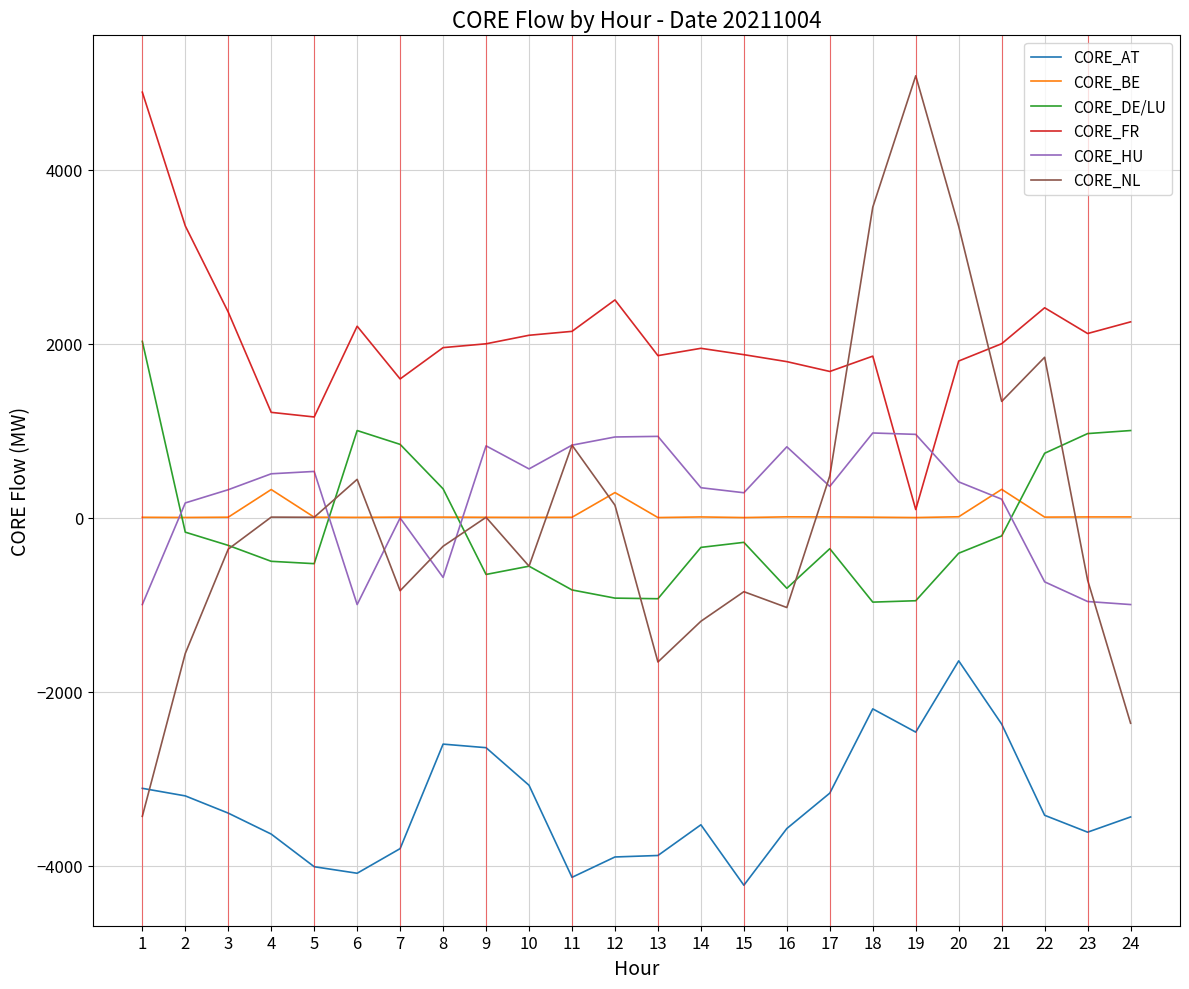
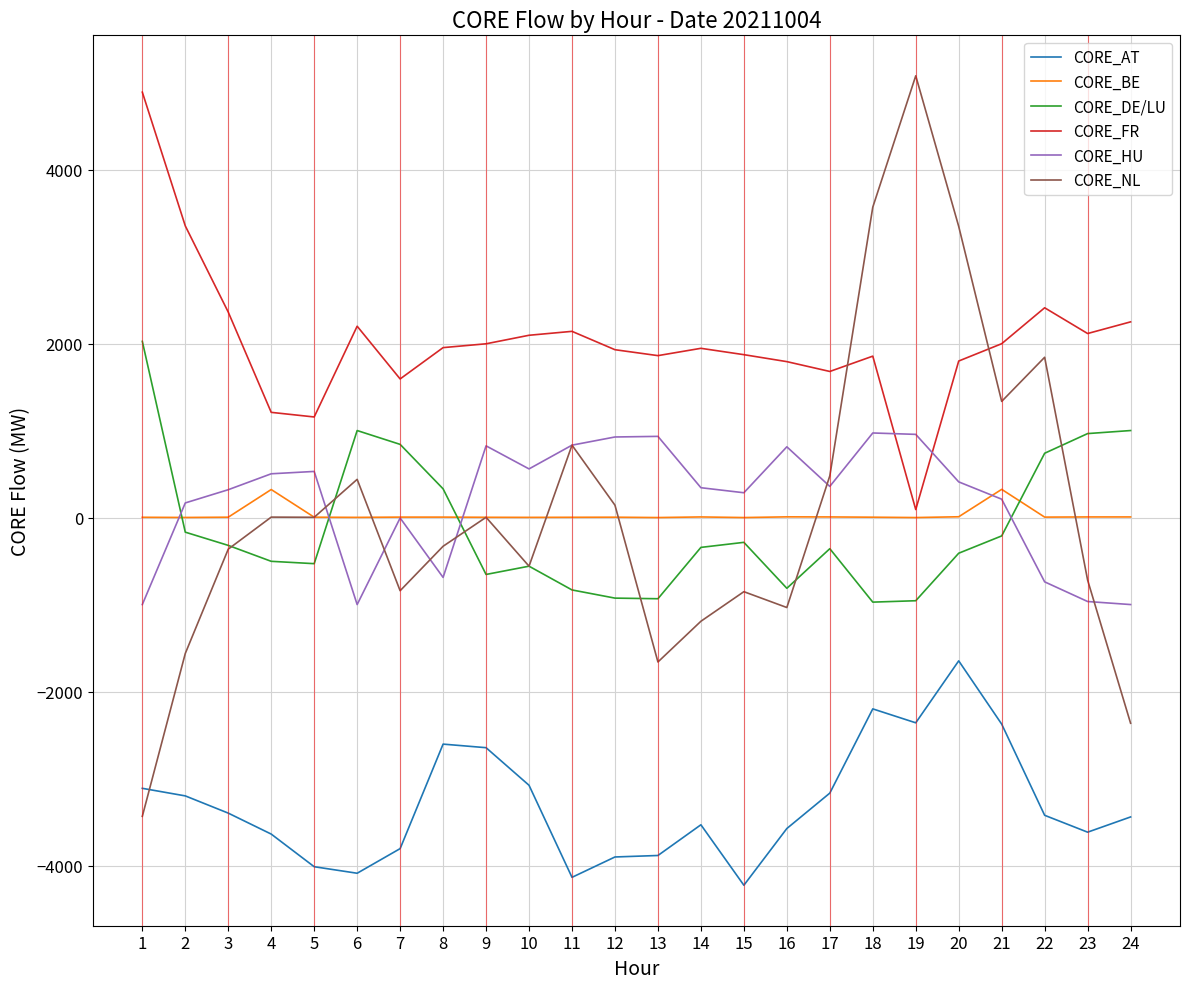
  {
    "CORE_AT": {
      "1": -3100,
      "2": -3200,
      "3": -3400,
      "4": -3600,
      "5": -4000,
      "6": -4100,
      "7": -3800,
      "8": -2600,
      "9": -2600,
      "10": -3100,
      "11": -4100,
      "12": -3900,
      "13": -3900,
      "14": -3500,
      "15": -4200,
      "16": -3600,
      "17": -3200,
      "18": -2200,
-     "19": -2500,
+     "19": -2400,
      "20": -1600,
      "21": -2400,
      "22": -3400,
      "23": -3600,
      "24": -3400
    },
    "CORE_BE": {
      "1": 0,
      "2": 0,
      "3": 0,
      "4": 300,
      "6": 0,
      "8": 0,
      "10": 0,
      "11": 0,
-     "12": 300,
+     "12": 0,
      "13": 0,
      "14": 0,
      "15": 0,
      "16": 0,
      "17": 0,
      "18": 0,
      "19": 0,
      "20": 0,
      "21": 300,
      "22": 0,
      "23": 0,
      "24": 0
    },
    "CORE_DE/LU": {
      "1": 2000,
      "2": -200,
      "3": -300,
      "4": -500,
      "5": -500,
      "6": 1000,
      "7": 800,
      "8": 300,
      "9": -700,
      "11": -800,
      "12": -900,
      "13": -900,
      "14": -300,
      "15": -300,
      "16": -800,
      "17": -400,
      "18": -1000,
      "19": -1000,
      "20": -400,
      "21": -200,
      "22": 700,
      "23": 1000,
      "24": 1000
    },
    "CORE_FR": {
      "1": 4900,
      "2": 3400,
      "3": 2400,
      "4": 1200,
      "5": 1200,
      "6": 2200,
      "7": 1600,
      "8": 2000,
      "9": 2000,
      "10": 2100,
      "11": 2100,
-     "12": 2500,
+     "12": 1900,
      "13": 1900,
      "14": 1900,
      "15": 1900,
      "16": 1800,
      "17": 1700,
      "18": 1900,
      "19": 100,
      "20": 1800,
      "21": 2000,
      "22": 2400,
      "23": 2100,
      "24": 2200
    },
    "CORE_HU": {
      "1": -1000,
      "2": 200,
      "3": 300,
      "4": 500,
      "5": 500,
      "6": -1000,
      "8": -700,
      "9": 800,
      "10": 600,
      "12": 900,
      "13": 900,
      "14": 300,
      "15": 300,
      "16": 800,
      "17": 400,
      "18": 1000,
      "19": 1000,
      "20": 400,
      "21": 200,
      "22": -700,
      "23": -1000,
      "24": -1000
    },
    "CORE_NL": {
      "1": -3400,
      "2": -1600,
      "3": -400,
      "4": 0,
      "6": 400,
      "7": -800,
      "8": -300,
      "12": 100,
      "13": -1700,
      "14": -1200,
      "15": -900,
      "16": -1000,
      "17": 500,
      "18": 3600,
      "19": 5100,
      "20": 3300,
      "21": 1300,
      "22": 1800,
      "23": -700,
      "24": -2400
    }
  }
